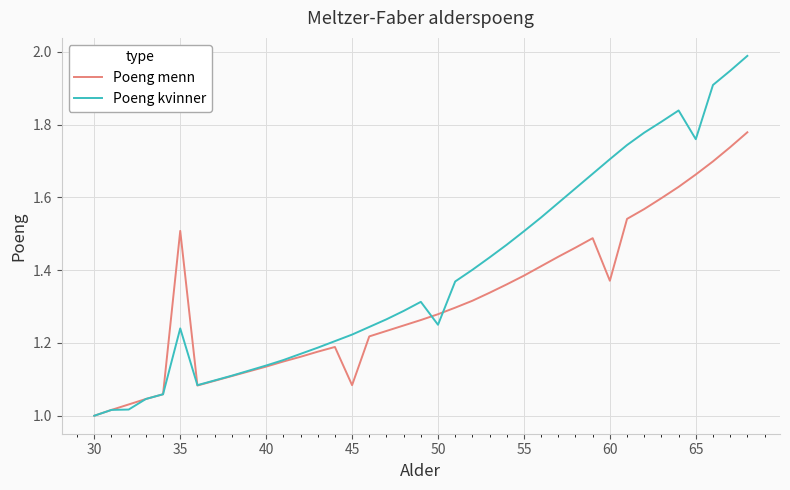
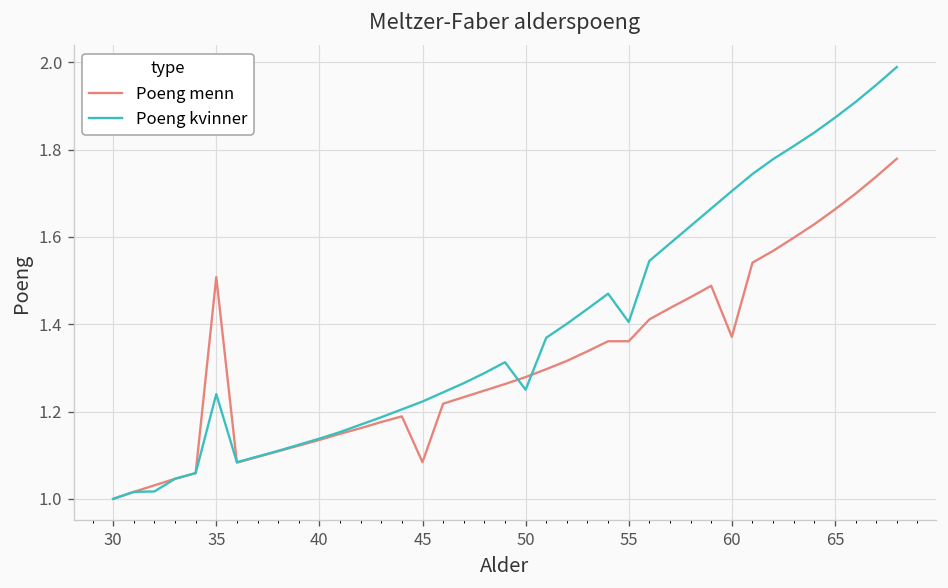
  {
    "Poeng menn": {
      "35": 1.51,
      "45": 1.08,
      "50": 1.28,
-     "55": 1.39,
+     "55": 1.36,
      "60": 1.37,
      "65": 1.66
    },
    "Poeng kvinner": {
      "35": 1.24,
      "45": 1.22,
      "50": 1.25,
-     "55": 1.51,
+     "55": 1.41,
      "60": 1.71,
-     "65": 1.76
+     "65": 1.87
    }
  }
